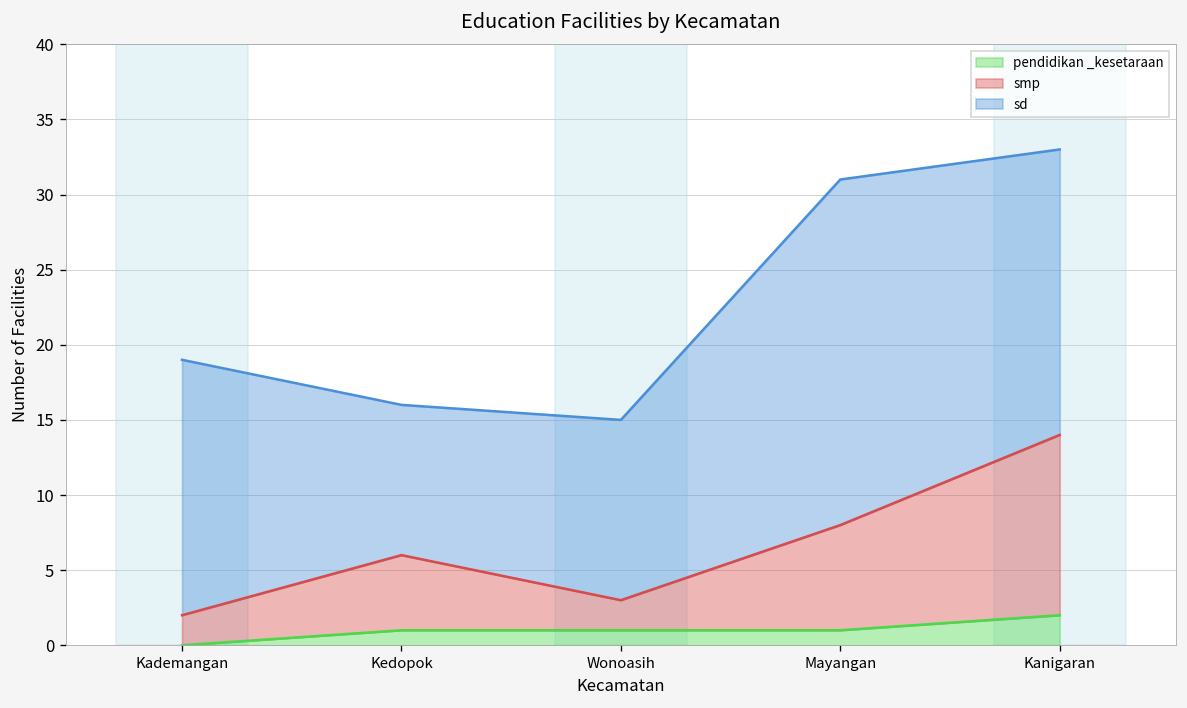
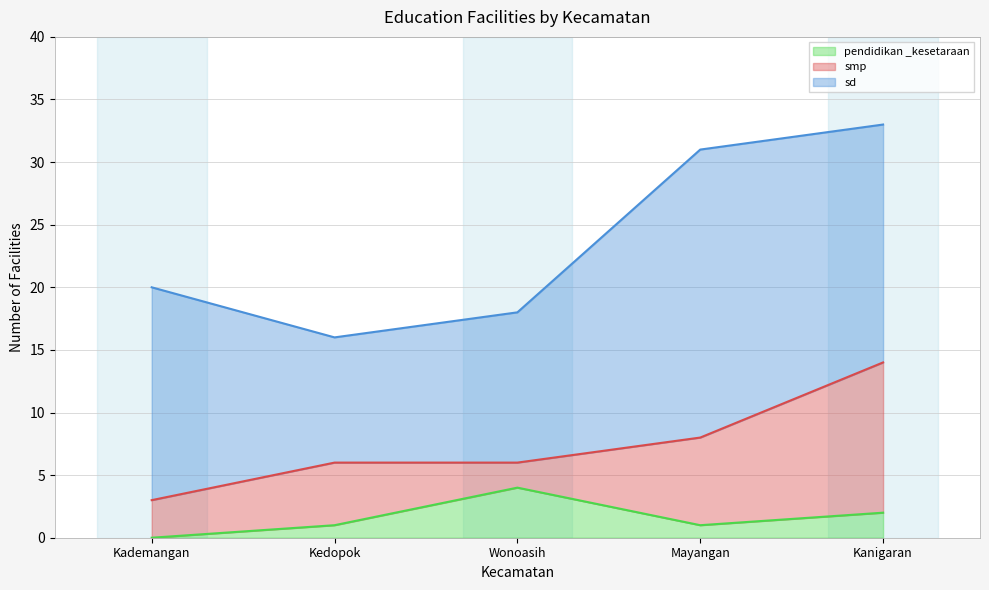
  {
    "pendidikan _kesetaraan": {
      "Kademangan": 0,
      "Kedopok": 1,
-     "Wonoasih": 1,
+     "Wonoasih": 4,
      "Mayangan": 1,
      "Kanigaran": 2
    },
    "smp": {
-     "Kademangan": 2,
+     "Kademangan": 3,
      "Kedopok": 5,
      "Wonoasih": 2,
      "Mayangan": 7,
      "Kanigaran": 12
    },
    "sd": {
      "Kademangan": 17,
      "Kedopok": 10,
      "Wonoasih": 12,
      "Mayangan": 23,
      "Kanigaran": 19
    }
  }
